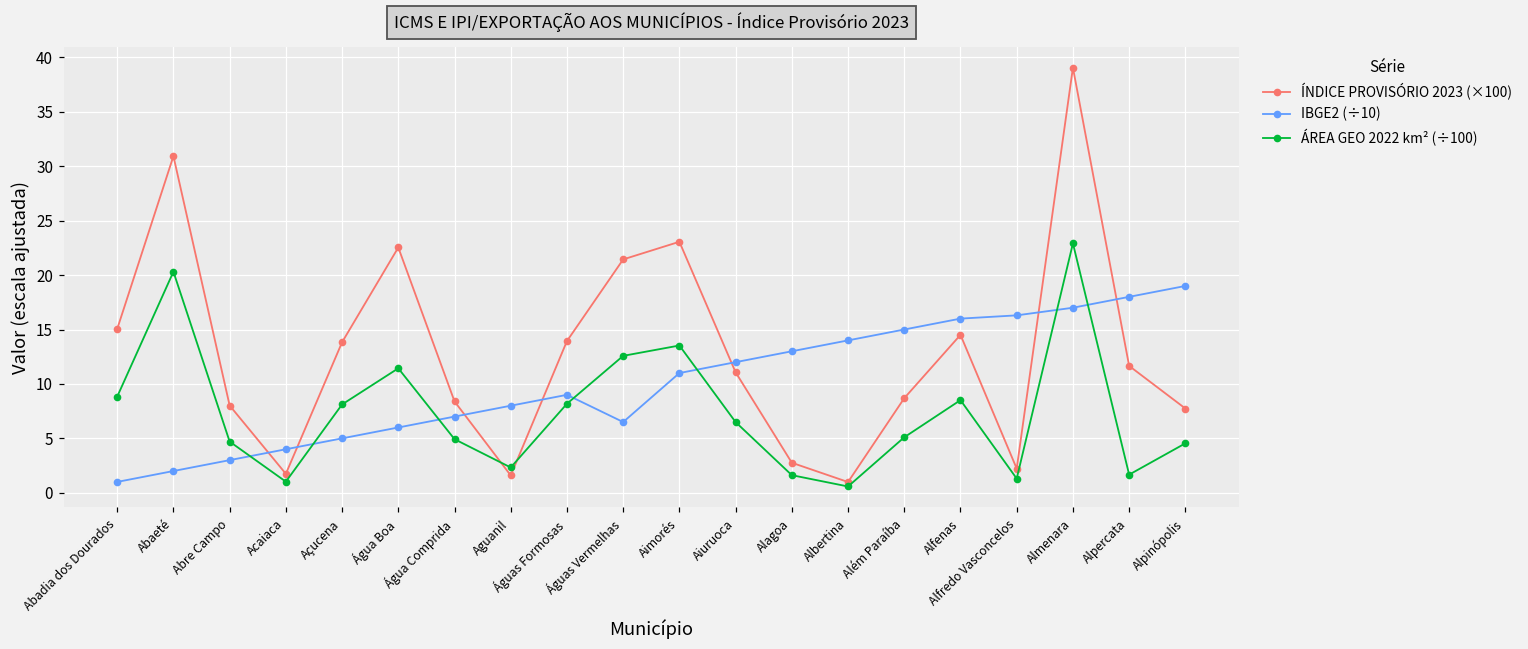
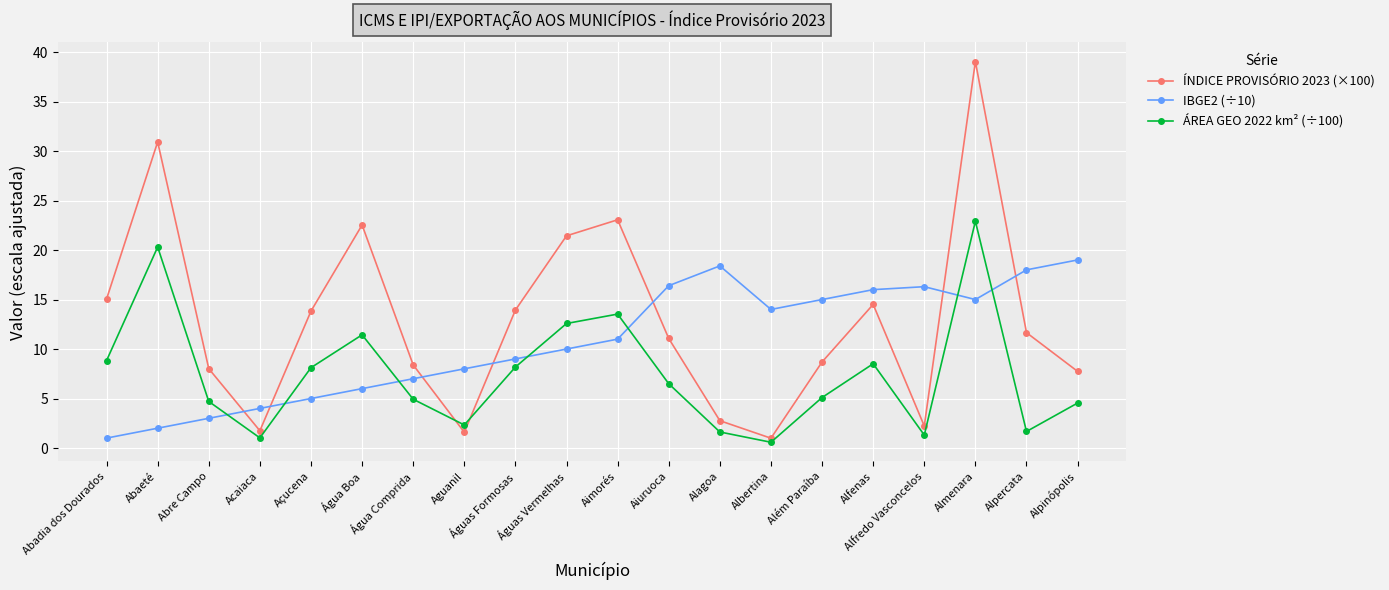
  {
    "ÍNDICE PROVISÓRIO 2023 (×100)": {
      "Abadia dos Dourados": 15,
      "Abaeté": 31,
      "Abre Campo": 8,
      "Acaiaca": 2,
      "Açucena": 14,
      "Água Boa": 23,
      "Água Comprida": 8,
      "Aguanil": 2,
      "Águas Formosas": 14,
      "Águas Vermelhas": 21,
      "Aimorés": 23,
      "Aiuruoca": 11,
      "Alagoa": 3,
      "Albertina": 1,
      "Além Paraíba": 9,
      "Alfenas": 15,
      "Alfredo Vasconcelos": 2,
      "Almenara": 39,
      "Alpercata": 12,
      "Alpinópolis": 8
    },
    "IBGE2 (÷10)": {
      "Abadia dos Dourados": 1,
      "Abaeté": 2,
      "Abre Campo": 3,
      "Acaiaca": 4,
      "Açucena": 5,
      "Água Boa": 6,
      "Água Comprida": 7,
      "Aguanil": 8,
      "Águas Formosas": 9,
-     "Águas Vermelhas": 7,
+     "Águas Vermelhas": 10,
      "Aimorés": 11,
-     "Aiuruoca": 12,
-     "Alagoa": 13,
+     "Aiuruoca": 16,
+     "Alagoa": 18,
      "Albertina": 14,
      "Além Paraíba": 15,
      "Alfenas": 16,
      "Alfredo Vasconcelos": 16,
-     "Almenara": 17,
+     "Almenara": 15,
      "Alpercata": 18,
      "Alpinópolis": 19
    },
    "ÁREA GEO 2022 km² (÷100)": {
      "Abadia dos Dourados": 9,
      "Abaeté": 20,
      "Abre Campo": 5,
      "Acaiaca": 1,
      "Açucena": 8,
      "Água Boa": 11,
      "Água Comprida": 5,
      "Aguanil": 2,
      "Águas Formosas": 8,
      "Águas Vermelhas": 13,
      "Aimorés": 14,
      "Aiuruoca": 6,
      "Alagoa": 2,
      "Albertina": 1,
      "Além Paraíba": 5,
      "Alfenas": 9,
      "Alfredo Vasconcelos": 1,
      "Almenara": 23,
      "Alpercata": 2,
      "Alpinópolis": 5
    }
  }
